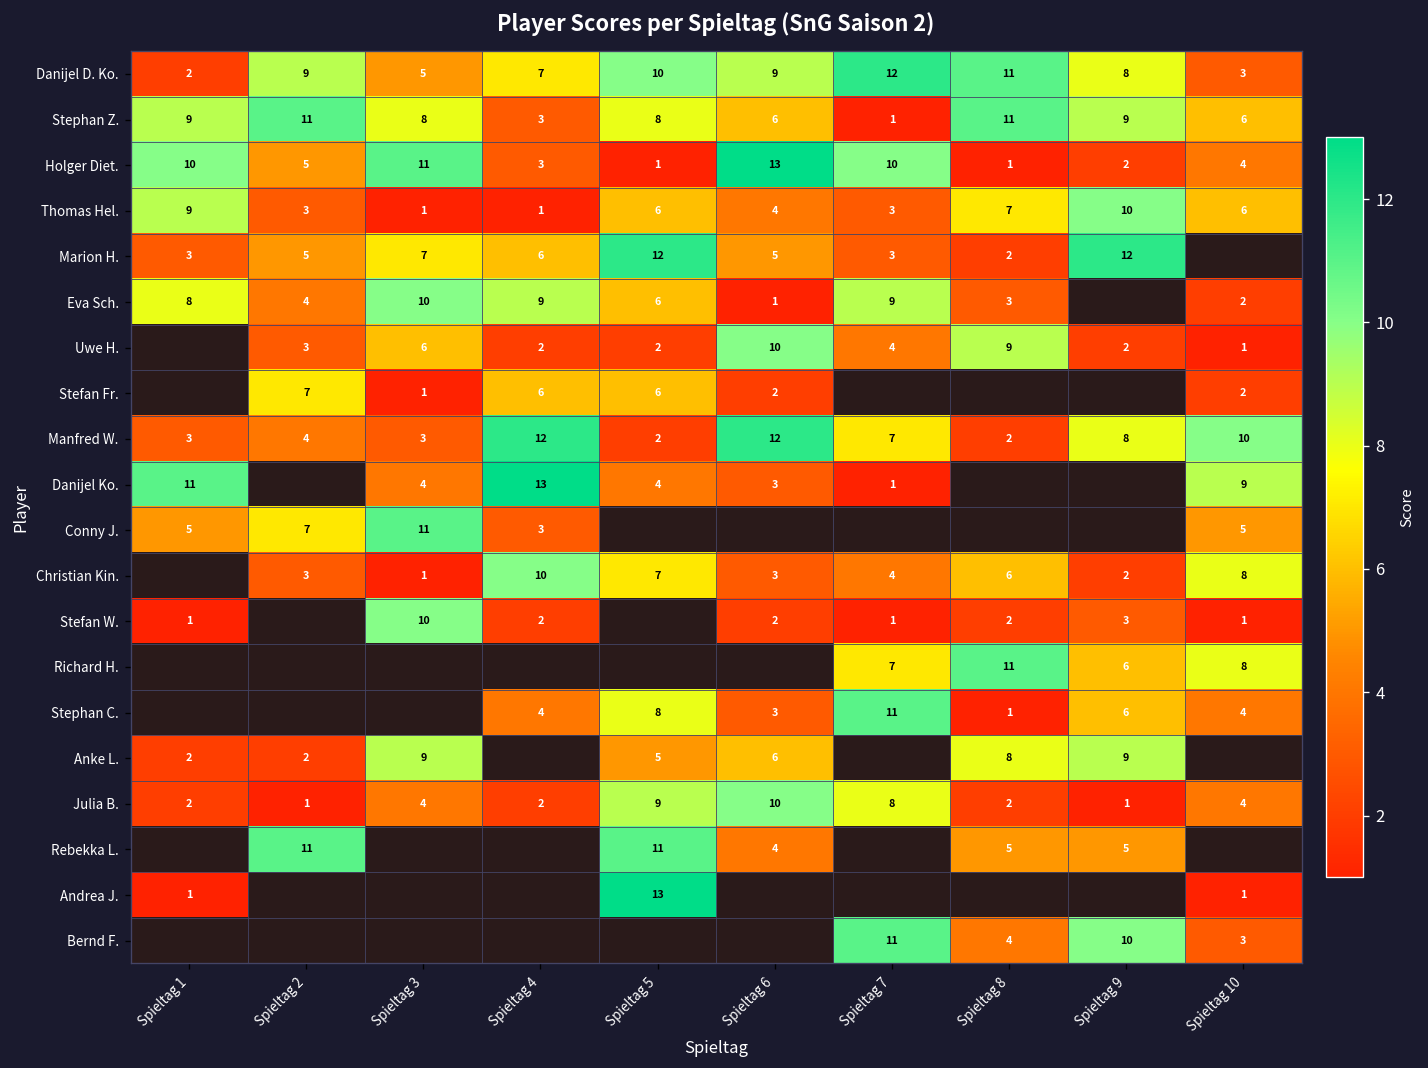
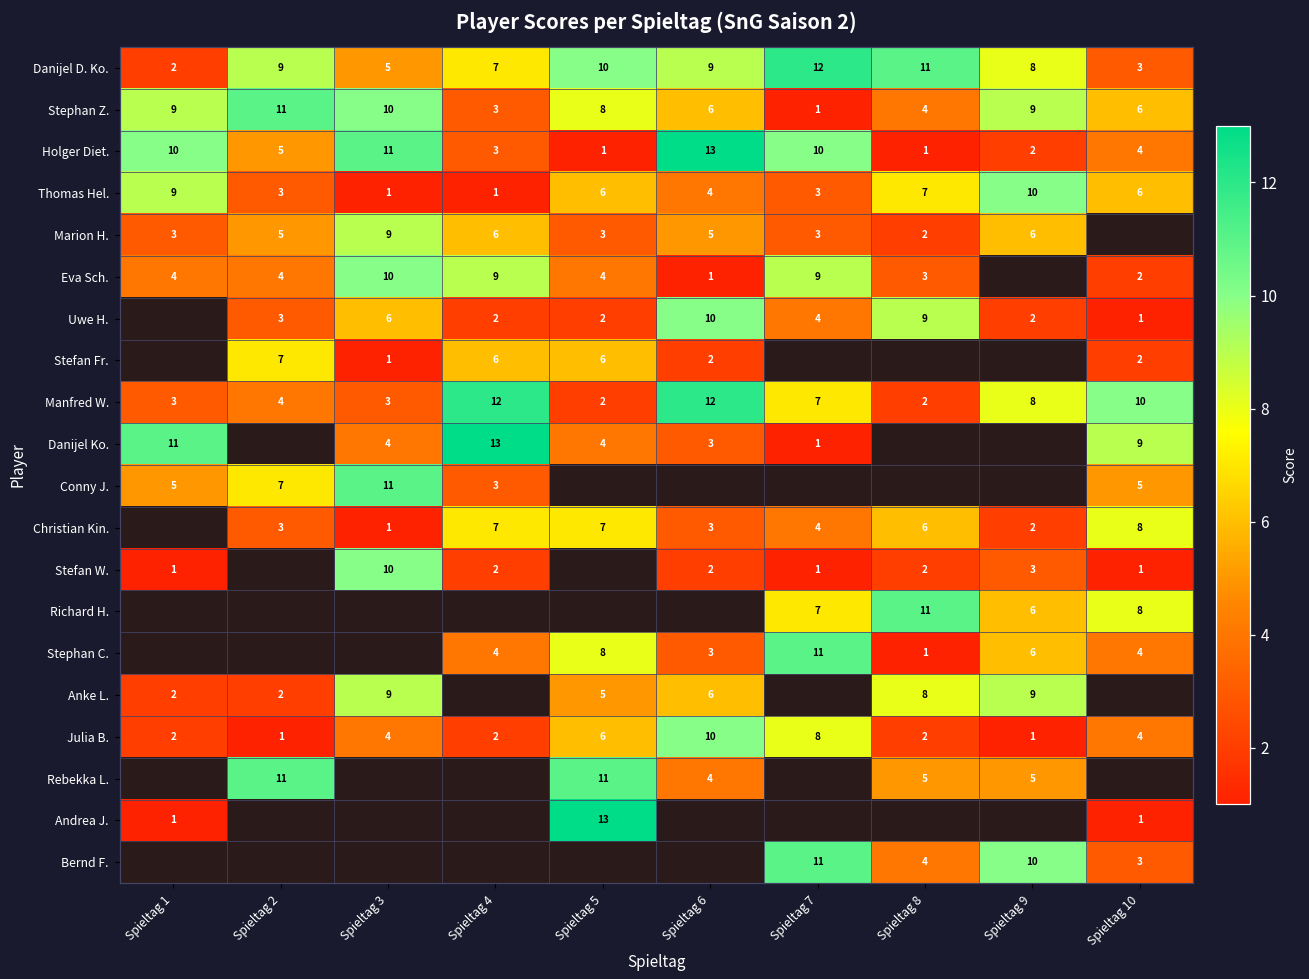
  {
    "Danijel D. Ko.": {
      "Spieltag 1": 2,
      "Spieltag 2": 9,
      "Spieltag 3": 5,
      "Spieltag 4": 7,
      "Spieltag 5": 10,
      "Spieltag 6": 9,
      "Spieltag 7": 12,
      "Spieltag 8": 11,
      "Spieltag 9": 8,
      "Spieltag 10": 3
    },
    "Stephan Z.": {
      "Spieltag 1": 9,
      "Spieltag 2": 11,
-     "Spieltag 3": 8,
+     "Spieltag 3": 10,
      "Spieltag 4": 3,
      "Spieltag 5": 8,
      "Spieltag 6": 6,
      "Spieltag 7": 1,
-     "Spieltag 8": 11,
+     "Spieltag 8": 4,
      "Spieltag 9": 9,
      "Spieltag 10": 6
    },
    "Holger Diet.": {
      "Spieltag 1": 10,
      "Spieltag 2": 5,
      "Spieltag 3": 11,
      "Spieltag 4": 3,
      "Spieltag 5": 1,
      "Spieltag 6": 13,
      "Spieltag 7": 10,
      "Spieltag 8": 1,
      "Spieltag 9": 2,
      "Spieltag 10": 4
    },
    "Thomas Hel.": {
      "Spieltag 1": 9,
      "Spieltag 2": 3,
      "Spieltag 3": 1,
      "Spieltag 4": 1,
      "Spieltag 5": 6,
      "Spieltag 6": 4,
      "Spieltag 7": 3,
      "Spieltag 8": 7,
      "Spieltag 9": 10,
      "Spieltag 10": 6
    },
    "Marion H.": {
      "Spieltag 1": 3,
      "Spieltag 2": 5,
-     "Spieltag 3": 7,
+     "Spieltag 3": 9,
      "Spieltag 4": 6,
-     "Spieltag 5": 12,
+     "Spieltag 5": 3,
      "Spieltag 6": 5,
      "Spieltag 7": 3,
      "Spieltag 8": 2,
-     "Spieltag 9": 12
+     "Spieltag 9": 6
    },
    "Eva Sch.": {
-     "Spieltag 1": 8,
+     "Spieltag 1": 4,
      "Spieltag 2": 4,
      "Spieltag 3": 10,
      "Spieltag 4": 9,
-     "Spieltag 5": 6,
+     "Spieltag 5": 4,
      "Spieltag 6": 1,
      "Spieltag 7": 9,
      "Spieltag 8": 3,
      "Spieltag 10": 2
    },
    "Uwe H.": {
      "Spieltag 2": 3,
      "Spieltag 3": 6,
      "Spieltag 4": 2,
      "Spieltag 5": 2,
      "Spieltag 6": 10,
      "Spieltag 7": 4,
      "Spieltag 8": 9,
      "Spieltag 9": 2,
      "Spieltag 10": 1
    },
    "Stefan Fr.": {
      "Spieltag 2": 7,
      "Spieltag 3": 1,
      "Spieltag 4": 6,
      "Spieltag 5": 6,
      "Spieltag 6": 2,
      "Spieltag 10": 2
    },
    "Manfred W.": {
      "Spieltag 1": 3,
      "Spieltag 2": 4,
      "Spieltag 3": 3,
      "Spieltag 4": 12,
      "Spieltag 5": 2,
      "Spieltag 6": 12,
      "Spieltag 7": 7,
      "Spieltag 8": 2,
      "Spieltag 9": 8,
      "Spieltag 10": 10
    },
    "Danijel Ko.": {
      "Spieltag 1": 11,
      "Spieltag 3": 4,
      "Spieltag 4": 13,
      "Spieltag 5": 4,
      "Spieltag 6": 3,
      "Spieltag 7": 1,
      "Spieltag 10": 9
    },
    "Conny J.": {
      "Spieltag 1": 5,
      "Spieltag 2": 7,
      "Spieltag 3": 11,
      "Spieltag 4": 3,
      "Spieltag 10": 5
    },
    "Christian Kin.": {
      "Spieltag 2": 3,
      "Spieltag 3": 1,
-     "Spieltag 4": 10,
+     "Spieltag 4": 7,
      "Spieltag 5": 7,
      "Spieltag 6": 3,
      "Spieltag 7": 4,
      "Spieltag 8": 6,
      "Spieltag 9": 2,
      "Spieltag 10": 8
    },
    "Stefan W.": {
      "Spieltag 1": 1,
      "Spieltag 3": 10,
      "Spieltag 4": 2,
      "Spieltag 6": 2,
      "Spieltag 7": 1,
      "Spieltag 8": 2,
      "Spieltag 9": 3,
      "Spieltag 10": 1
    },
    "Richard H.": {
      "Spieltag 7": 7,
      "Spieltag 8": 11,
      "Spieltag 9": 6,
      "Spieltag 10": 8
    },
    "Stephan C.": {
      "Spieltag 4": 4,
      "Spieltag 5": 8,
      "Spieltag 6": 3,
      "Spieltag 7": 11,
      "Spieltag 8": 1,
      "Spieltag 9": 6,
      "Spieltag 10": 4
    },
    "Anke L.": {
      "Spieltag 1": 2,
      "Spieltag 2": 2,
      "Spieltag 3": 9,
      "Spieltag 5": 5,
      "Spieltag 6": 6,
      "Spieltag 8": 8,
      "Spieltag 9": 9
    },
    "Julia B.": {
      "Spieltag 1": 2,
      "Spieltag 2": 1,
      "Spieltag 3": 4,
      "Spieltag 4": 2,
-     "Spieltag 5": 9,
+     "Spieltag 5": 6,
      "Spieltag 6": 10,
      "Spieltag 7": 8,
      "Spieltag 8": 2,
      "Spieltag 9": 1,
      "Spieltag 10": 4
    },
    "Rebekka L.": {
      "Spieltag 2": 11,
      "Spieltag 5": 11,
      "Spieltag 6": 4,
      "Spieltag 8": 5,
      "Spieltag 9": 5
    },
    "Andrea J.": {
      "Spieltag 1": 1,
      "Spieltag 5": 13,
      "Spieltag 10": 1
    },
    "Bernd F.": {
      "Spieltag 7": 11,
      "Spieltag 8": 4,
      "Spieltag 9": 10,
      "Spieltag 10": 3
    }
  }
